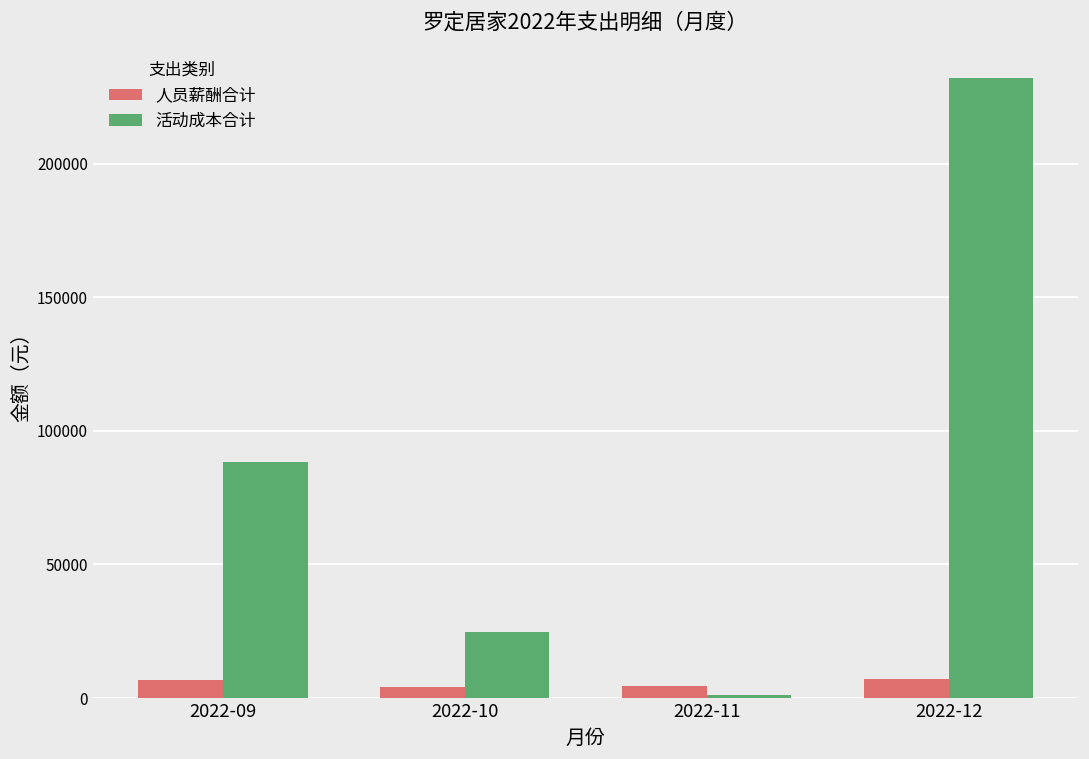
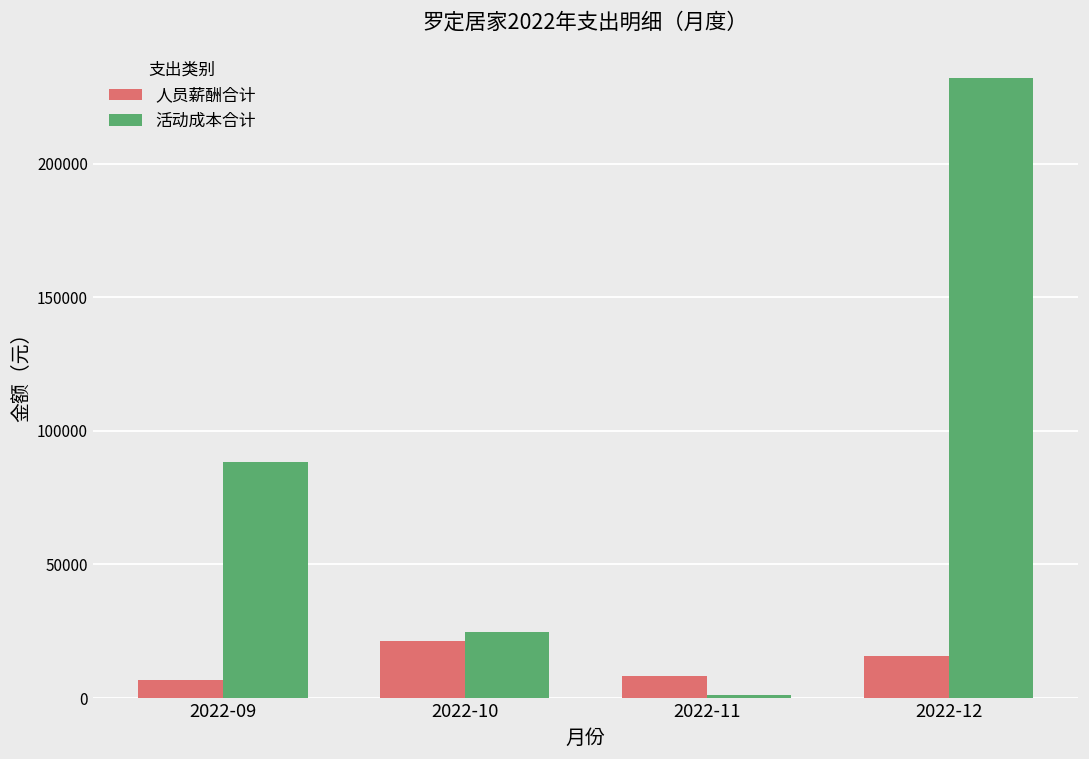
  {
    "人员薪酬合计": {
      "2022-09": 7000,
-     "2022-10": 4000,
-     "2022-11": 4000,
-     "2022-12": 7000
+     "2022-10": 21000,
+     "2022-11": 8000,
+     "2022-12": 16000
    },
    "活动成本合计": {
      "2022-09": 88000,
      "2022-10": 25000,
      "2022-11": 1000,
      "2022-12": 232000
    }
  }
